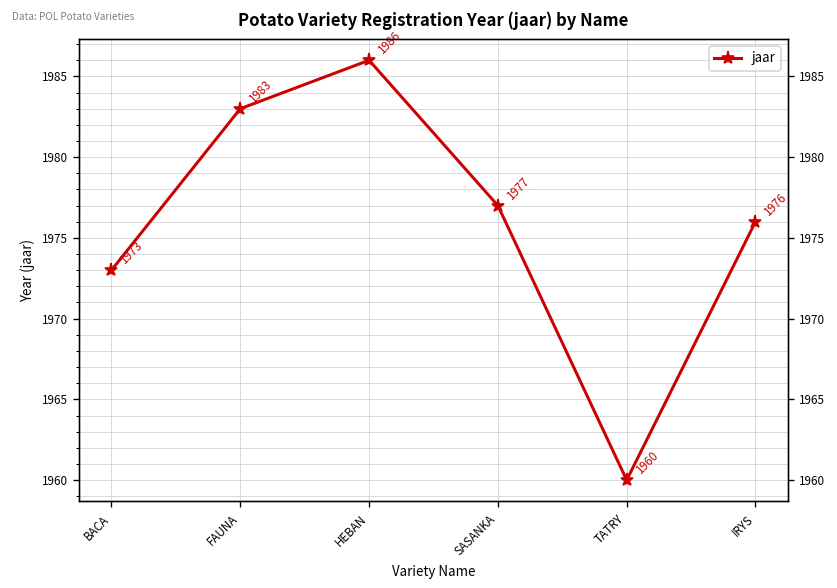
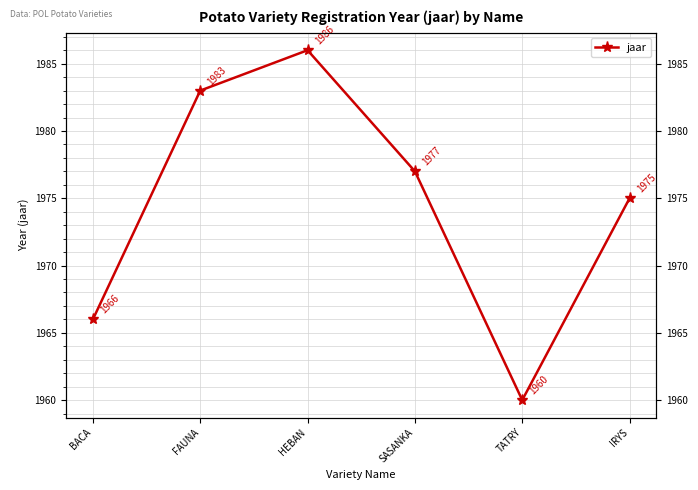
  {
-   "BACA": 1973,
+   "BACA": 1966,
    "FAUNA": 1983,
    "HEBAN": 1986,
    "SASANKA": 1977,
    "TATRY": 1960,
-   "IRYS": 1976
+   "IRYS": 1975
  }
